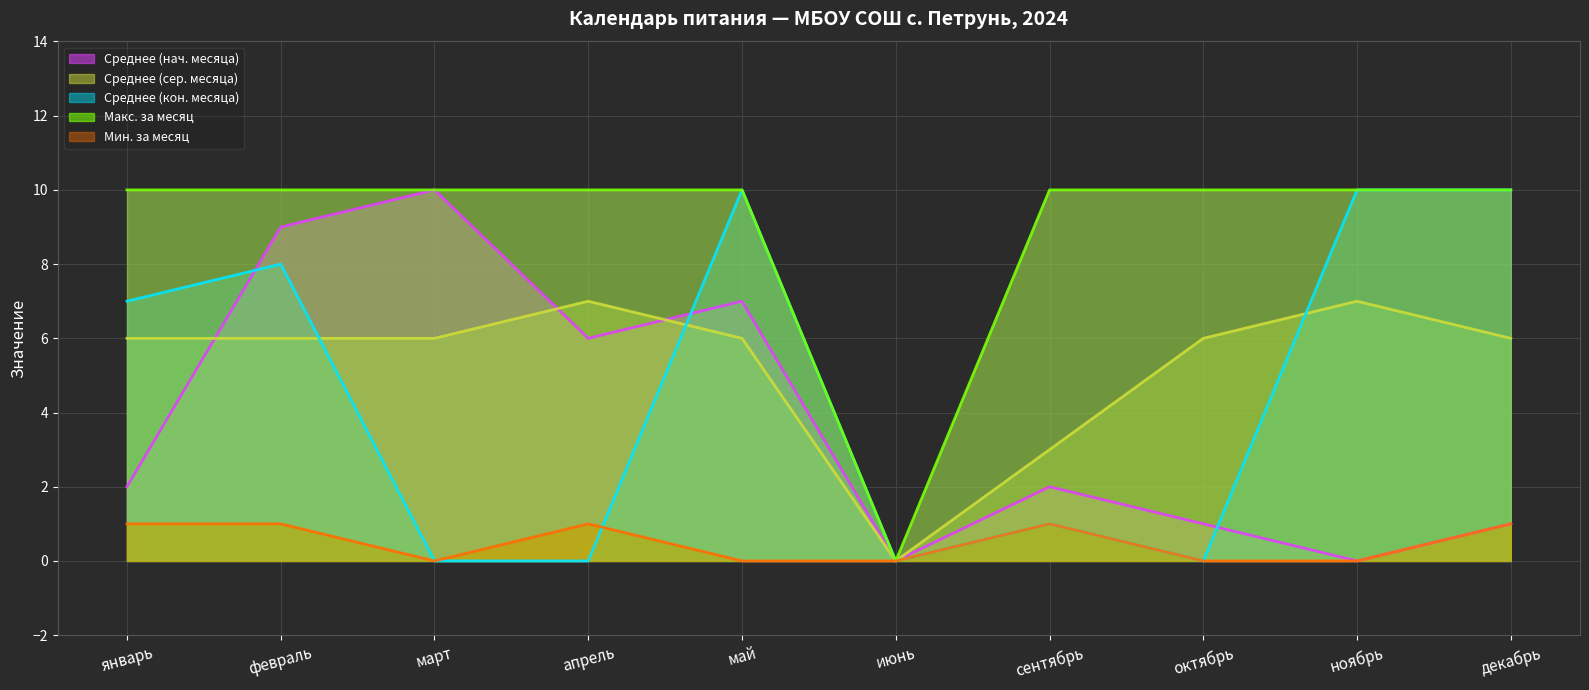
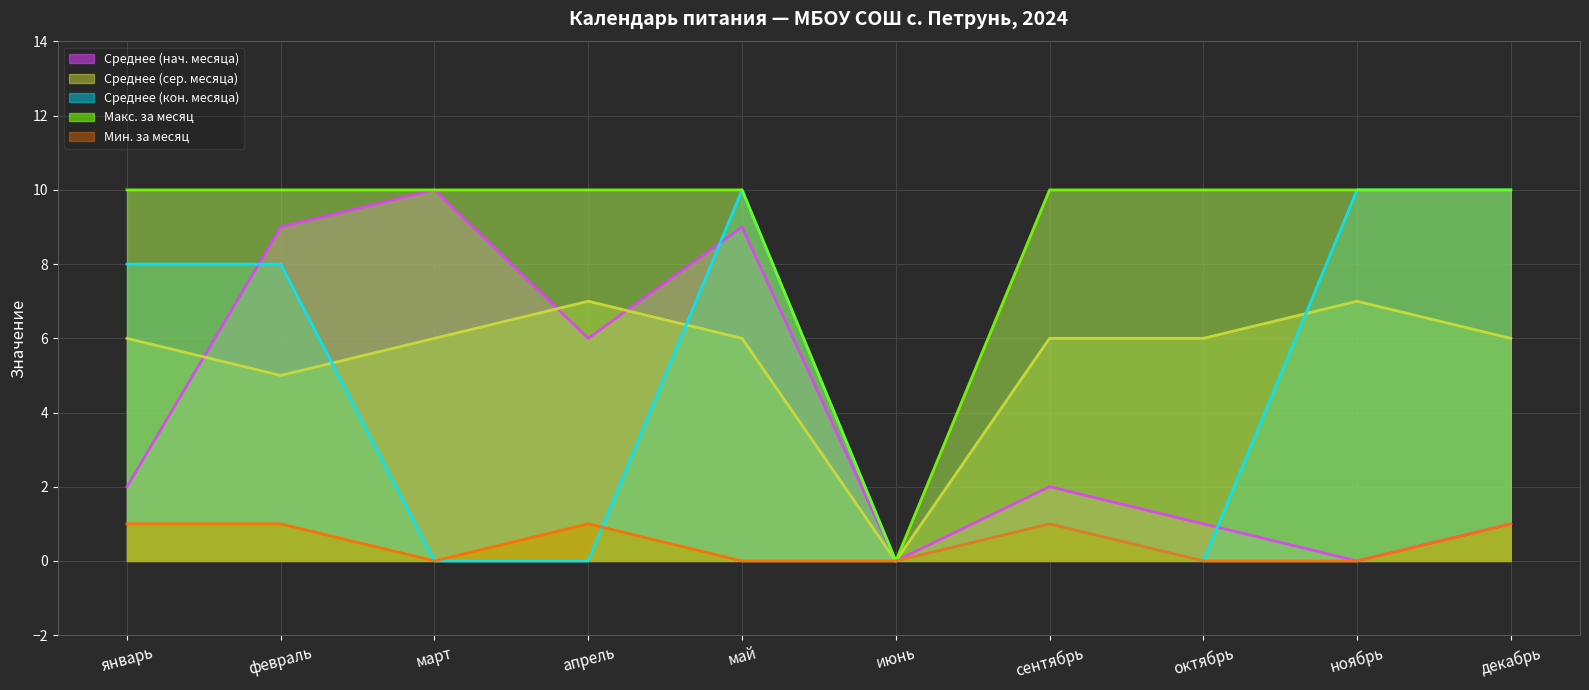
  {
    "Среднее (нач. месяца)": {
      "январь": 2,
      "февраль": 9,
      "апрель": 6,
-     "май": 7,
+     "май": 9,
      "сентябрь": 2,
      "октябрь": 1
    },
    "Среднее (сер. месяца)": {
      "январь": 6,
-     "февраль": 6,
+     "февраль": 5,
      "март": 6,
      "апрель": 7,
      "май": 6,
-     "сентябрь": 3,
+     "сентябрь": 6,
      "октябрь": 6,
      "ноябрь": 7,
      "декабрь": 6
    },
    "Среднее (кон. месяца)": {
-     "январь": 7,
+     "январь": 8,
      "февраль": 8,
      "апрель": 0
    },
    "Макс. за месяц": {
      "январь": 10,
      "февраль": 10,
      "апрель": 10,
      "сентябрь": 10,
      "октябрь": 10
    },
    "Мин. за месяц": {
      "январь": 1,
      "февраль": 1,
      "апрель": 1,
      "май": 0
    }
  }
